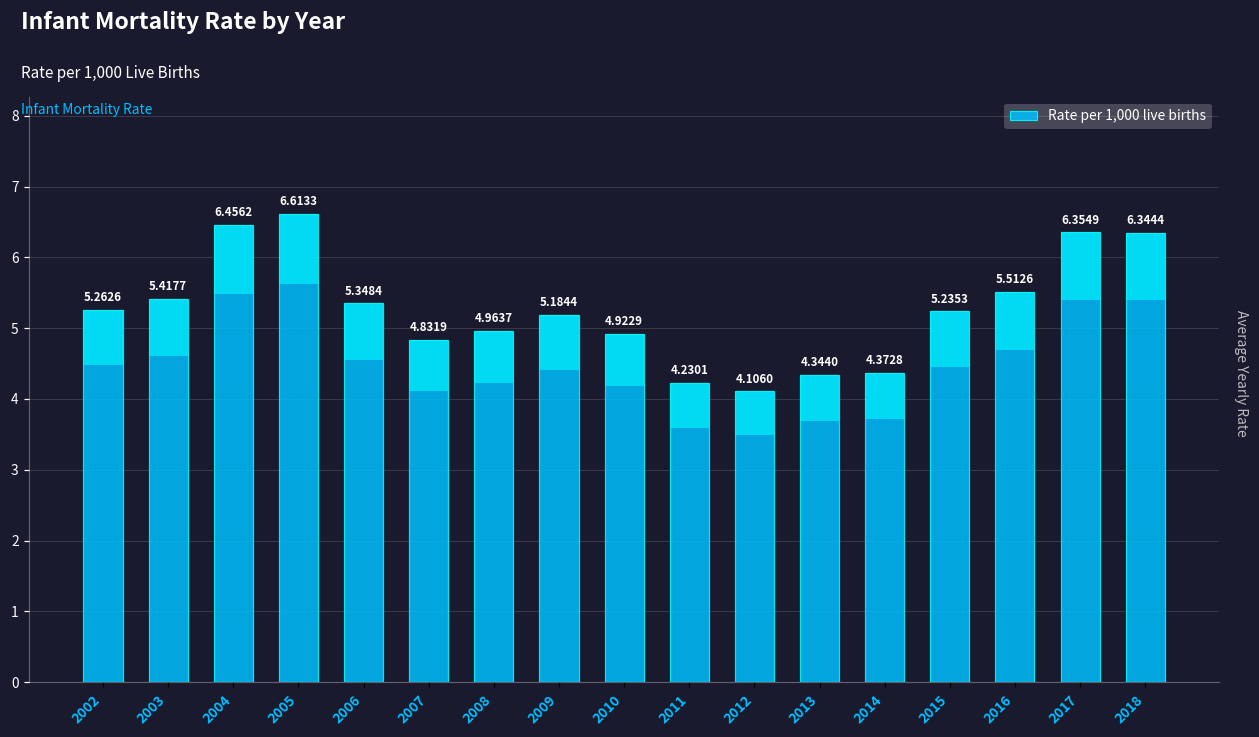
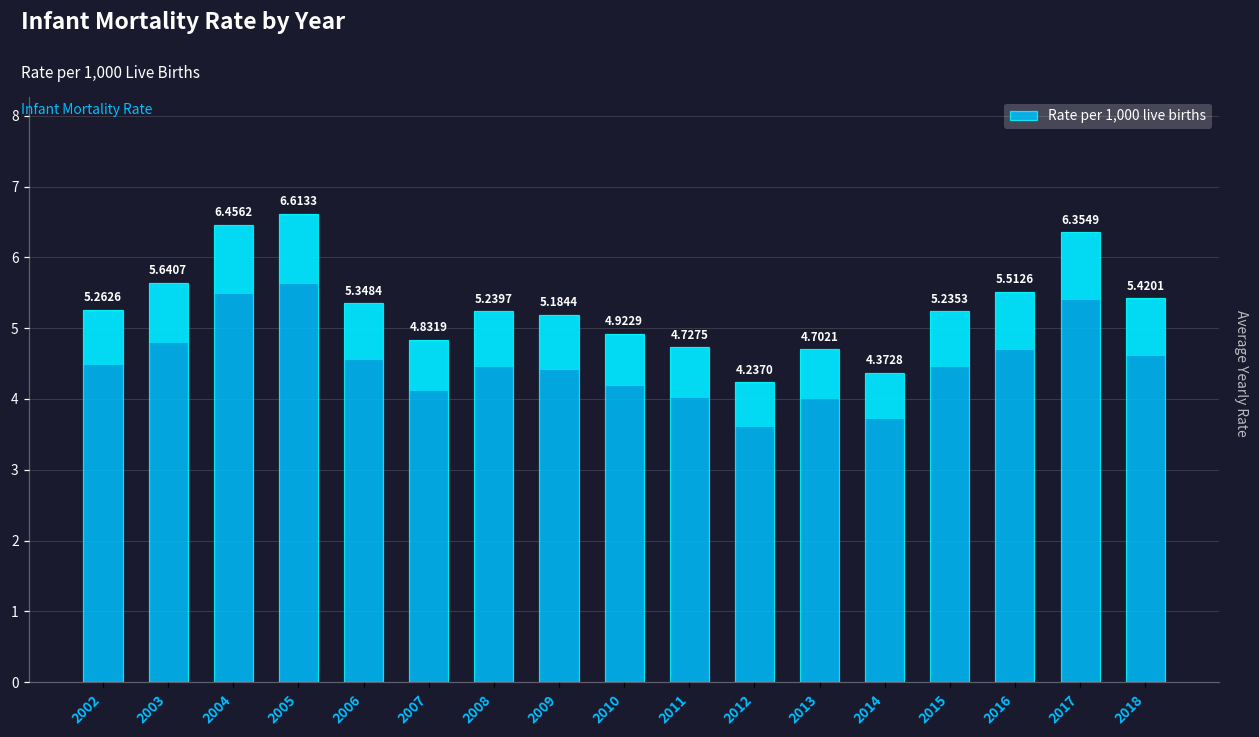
  {
    "2002": 5.2626,
-   "2003": 5.4177,
+   "2003": 5.6407,
    "2004": 6.4562,
    "2005": 6.6133,
    "2006": 5.3484,
    "2007": 4.8319,
-   "2008": 4.9637,
+   "2008": 5.2397,
    "2009": 5.1844,
    "2010": 4.9229,
-   "2011": 4.2301,
-   "2012": 4.1060,
-   "2013": 4.3440,
+   "2011": 4.7275,
+   "2012": 4.2370,
+   "2013": 4.7021,
    "2014": 4.3728,
    "2015": 5.2353,
    "2016": 5.5126,
    "2017": 6.3549,
-   "2018": 6.3444
+   "2018": 5.4201
  }
